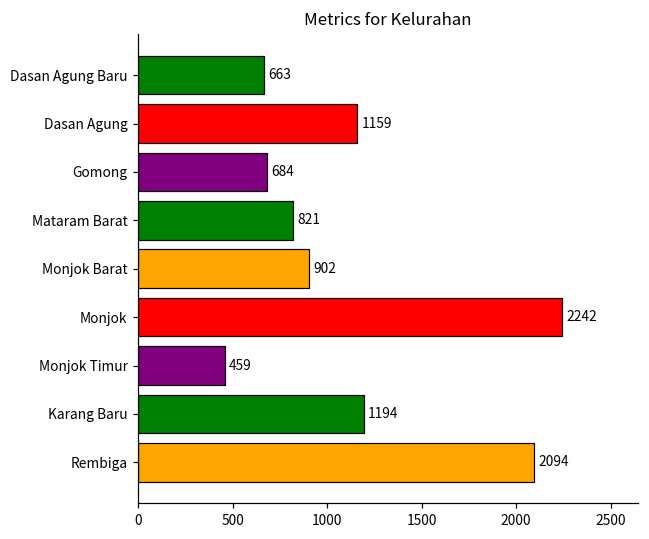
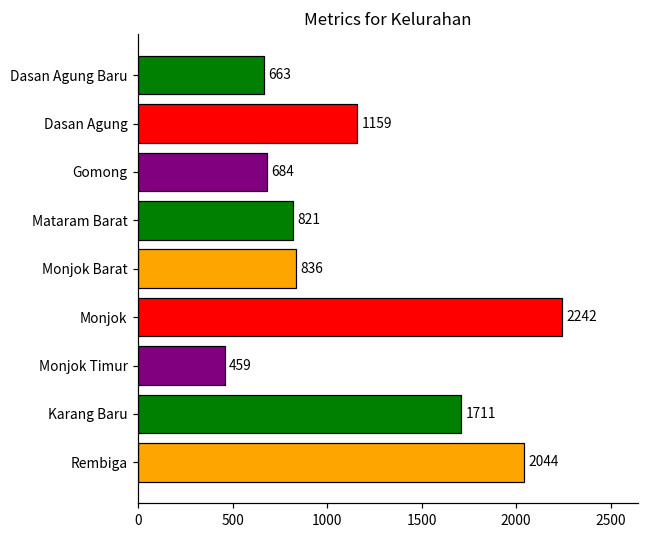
  {
    "Dasan Agung Baru": 663,
    "Dasan Agung": 1159,
    "Gomong": 684,
    "Mataram Barat": 821,
-   "Monjok Barat": 902,
+   "Monjok Barat": 836,
    "Monjok": 2242,
    "Monjok Timur": 459,
-   "Karang Baru": 1194,
-   "Rembiga": 2094
+   "Karang Baru": 1711,
+   "Rembiga": 2044
  }
